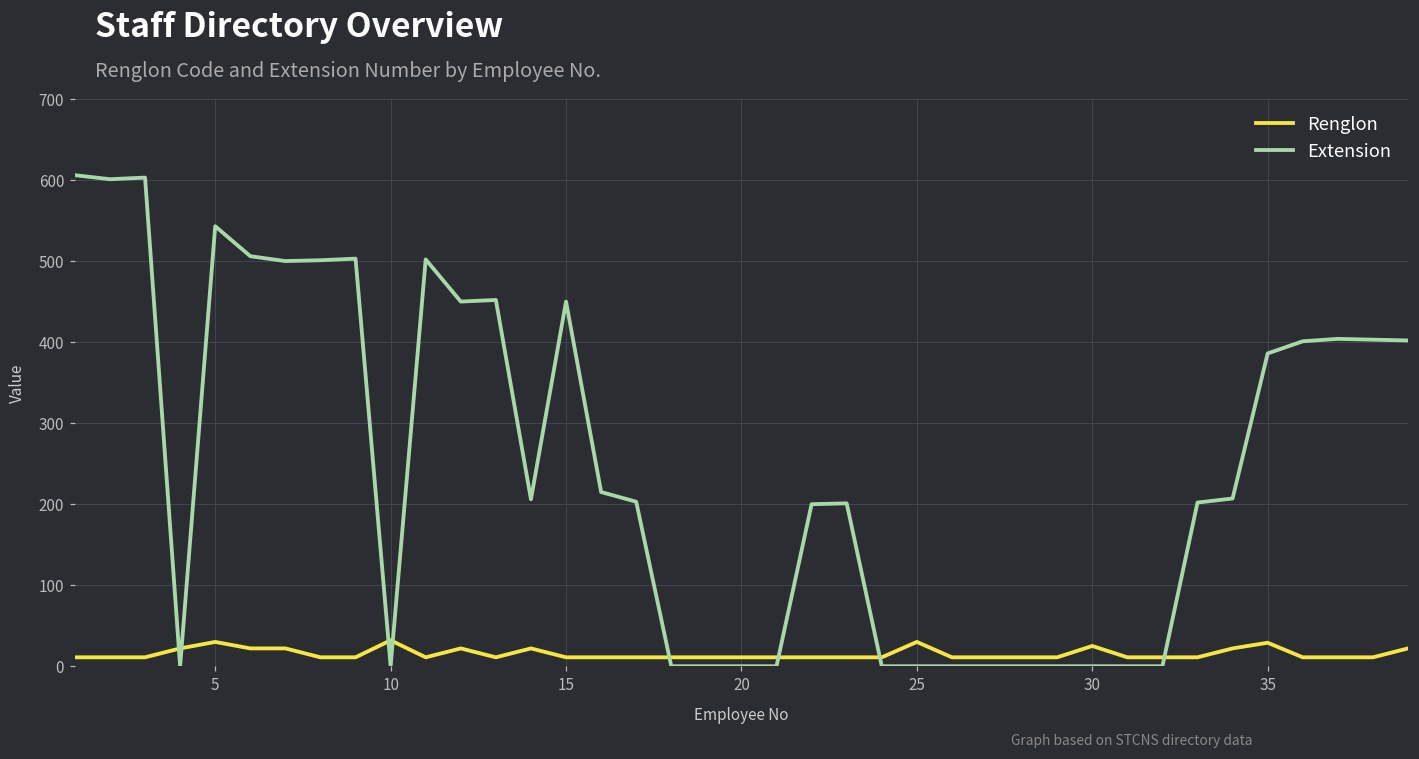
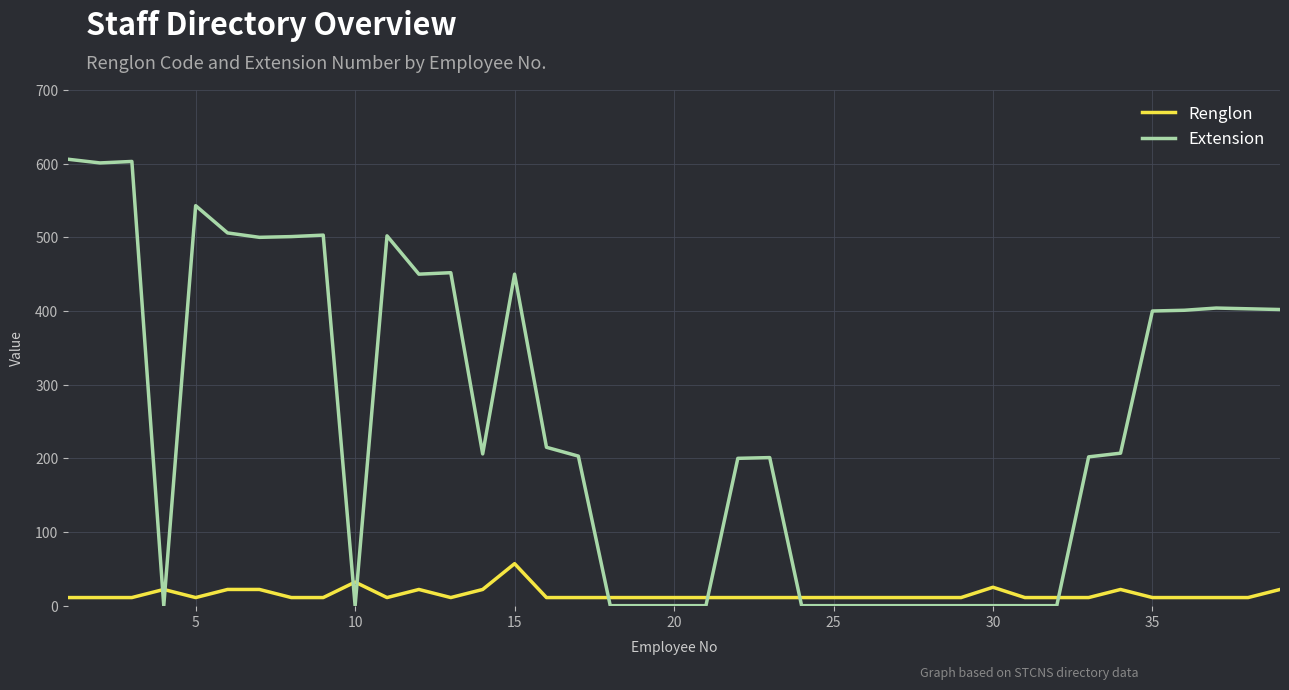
  {
    "Renglon": {
-     "5": 30,
+     "5": 10,
      "10": 30,
-     "15": 10,
+     "15": 60,
      "20": 10,
-     "25": 30,
+     "25": 10,
      "30": 30,
-     "35": 30
+     "35": 10
    },
    "Extension": {
      "5": 540,
      "10": 0,
      "15": 450,
      "20": 0,
      "25": 0,
      "30": 0,
-     "35": 390
+     "35": 400
    }
  }
